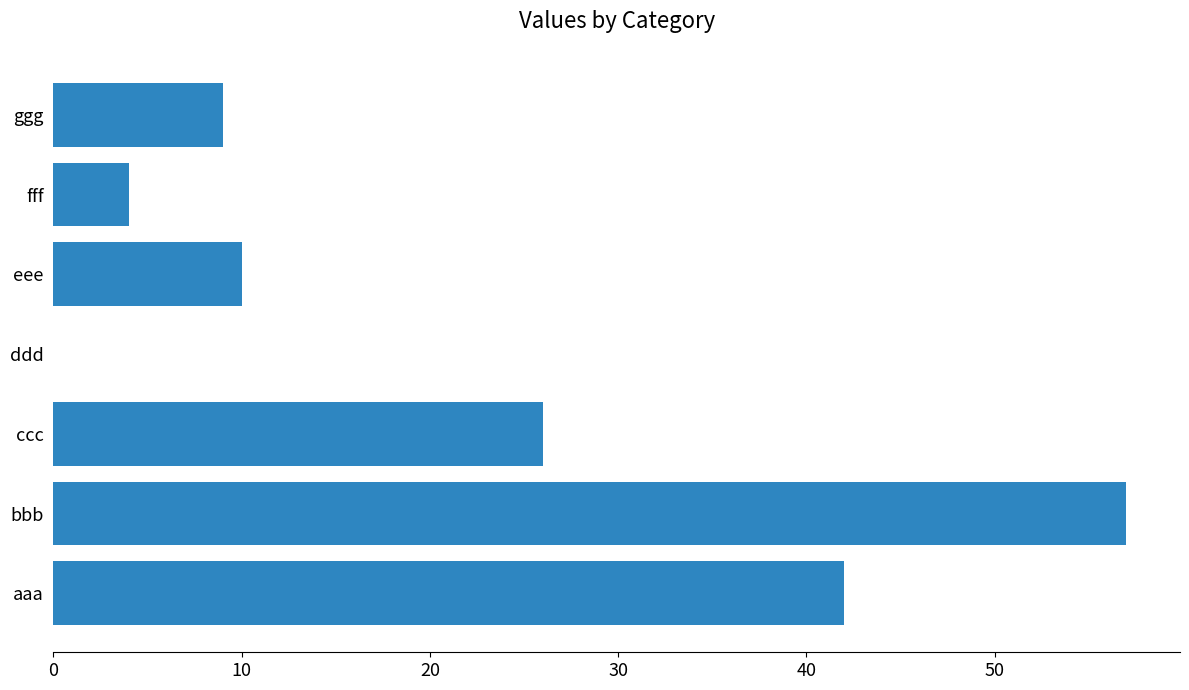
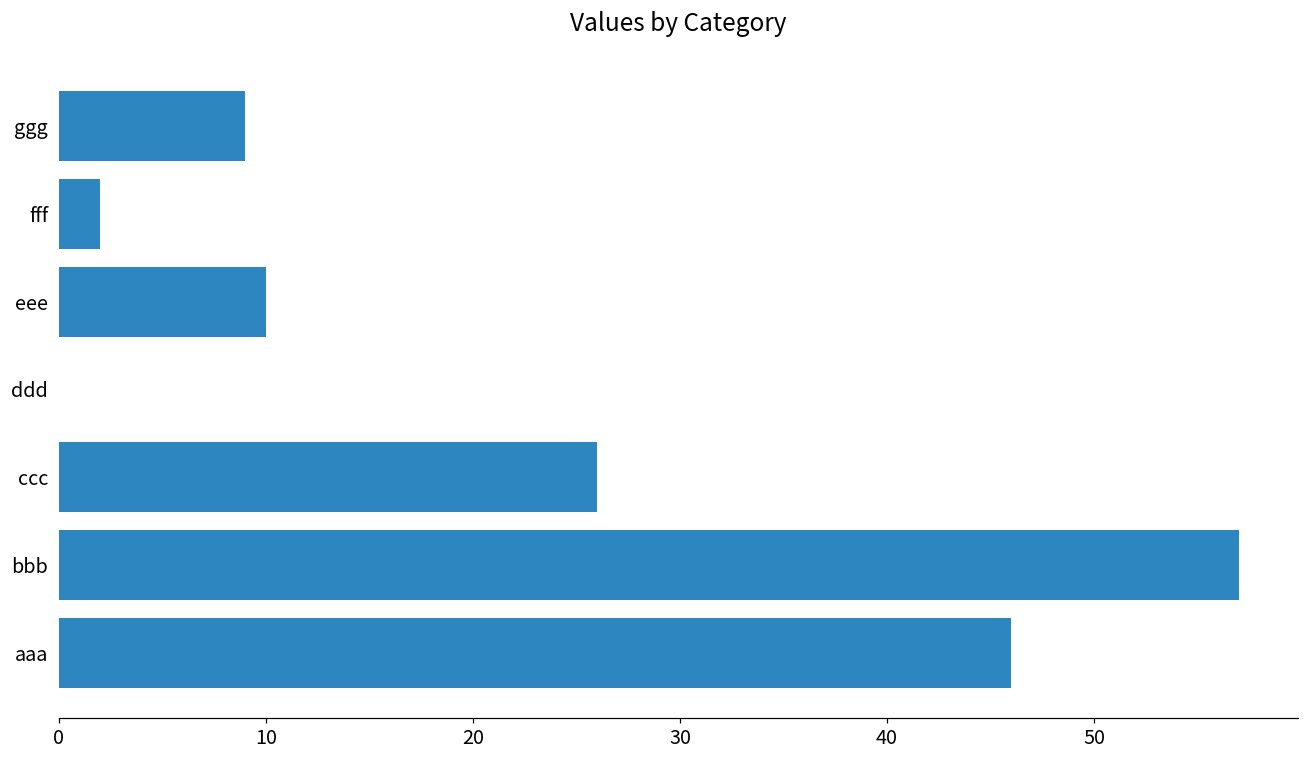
  {
    "ggg": 9,
-   "fff": 4,
+   "fff": 2,
    "eee": 10,
    "ddd": 0,
    "ccc": 26,
    "bbb": 57,
-   "aaa": 42
+   "aaa": 46
  }
